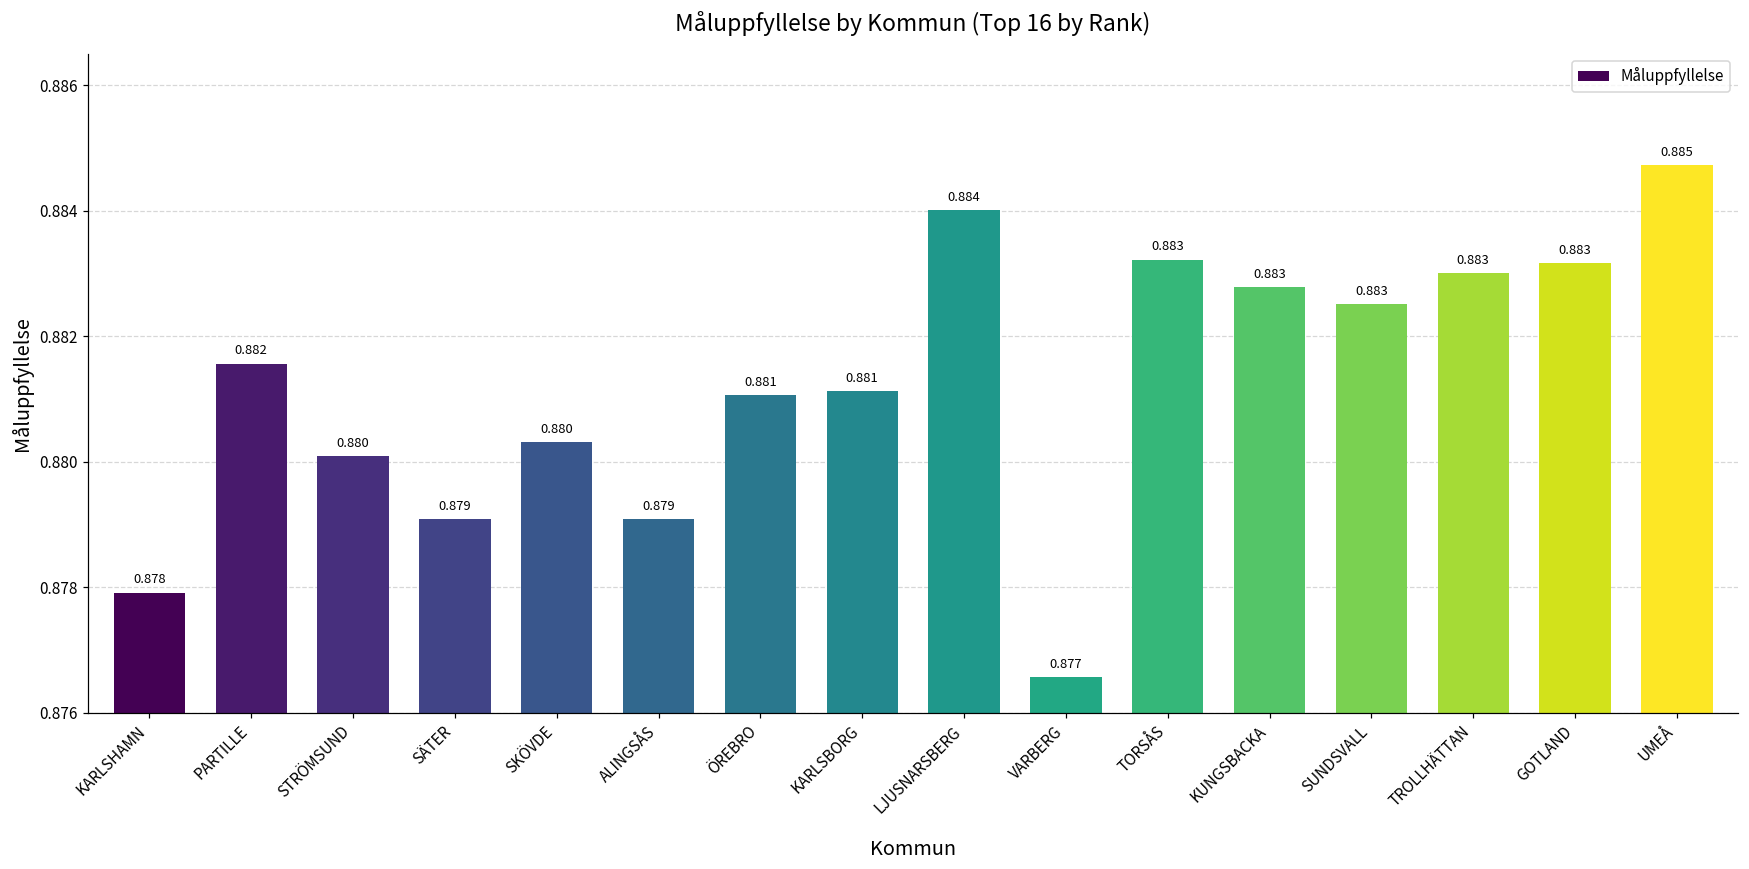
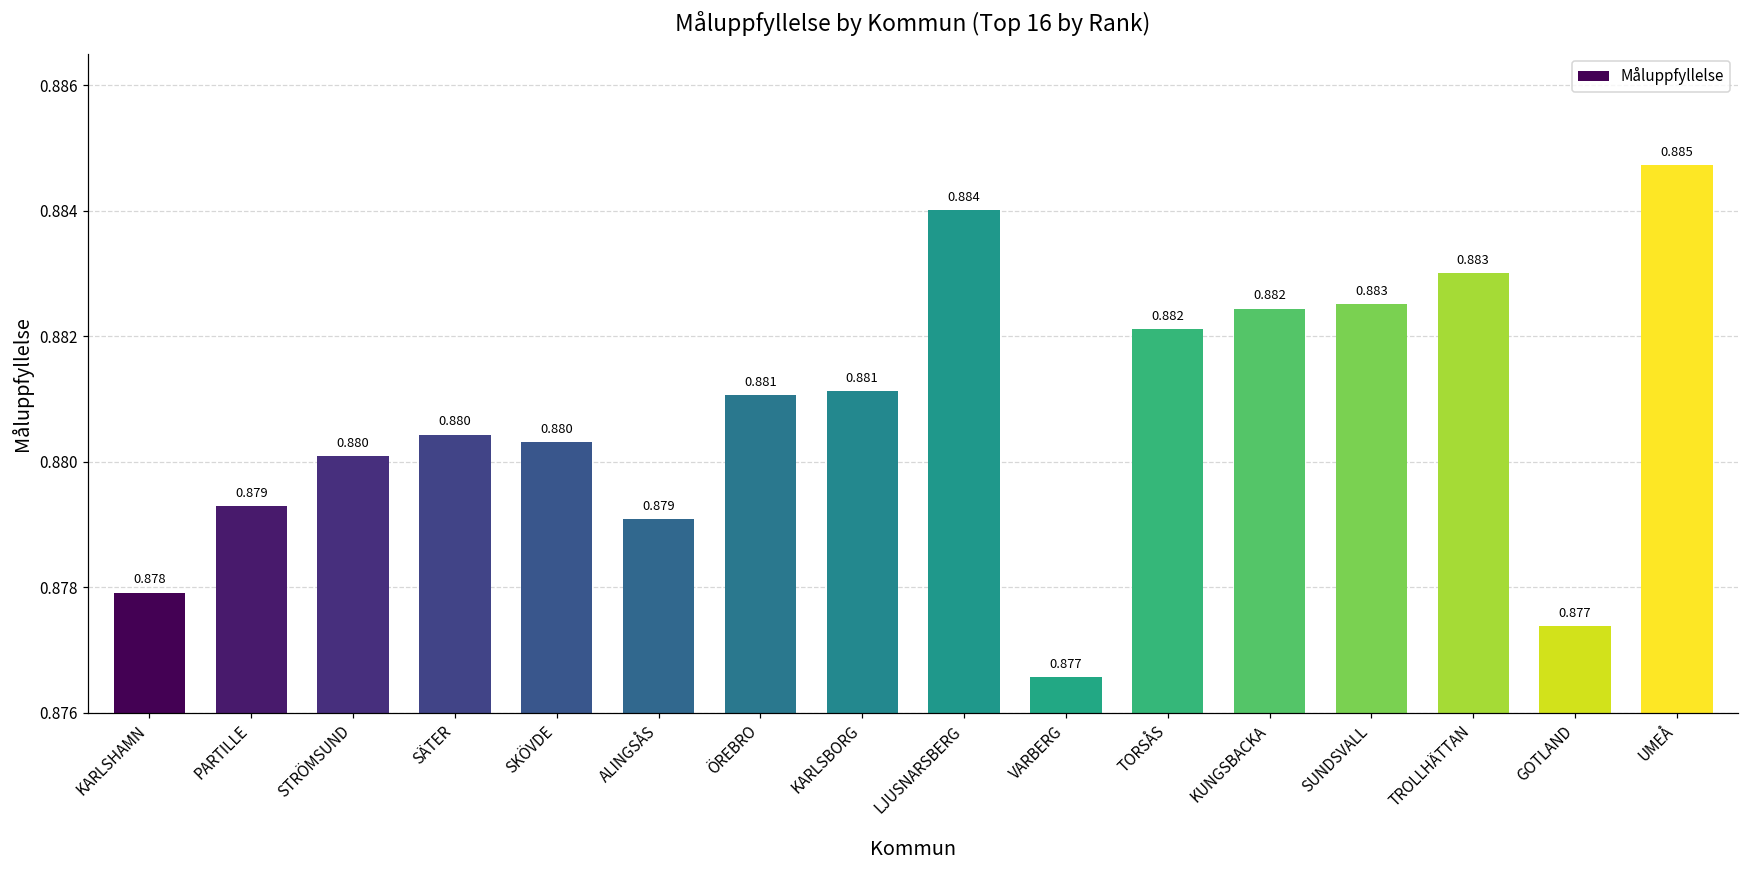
  {
    "KARLSHAMN": 0.878,
-   "PARTILLE": 0.882,
+   "PARTILLE": 0.879,
    "STRÖMSUND": 0.880,
-   "SÄTER": 0.879,
+   "SÄTER": 0.880,
    "SKÖVDE": 0.880,
    "ALINGSÅS": 0.879,
    "ÖREBRO": 0.881,
    "KARLSBORG": 0.881,
    "LJUSNARSBERG": 0.884,
    "VARBERG": 0.877,
-   "TORSÅS": 0.883,
-   "KUNGSBACKA": 0.883,
+   "TORSÅS": 0.882,
+   "KUNGSBACKA": 0.882,
    "SUNDSVALL": 0.883,
    "TROLLHÄTTAN": 0.883,
-   "GOTLAND": 0.883,
+   "GOTLAND": 0.877,
    "UMEÅ": 0.885
  }
